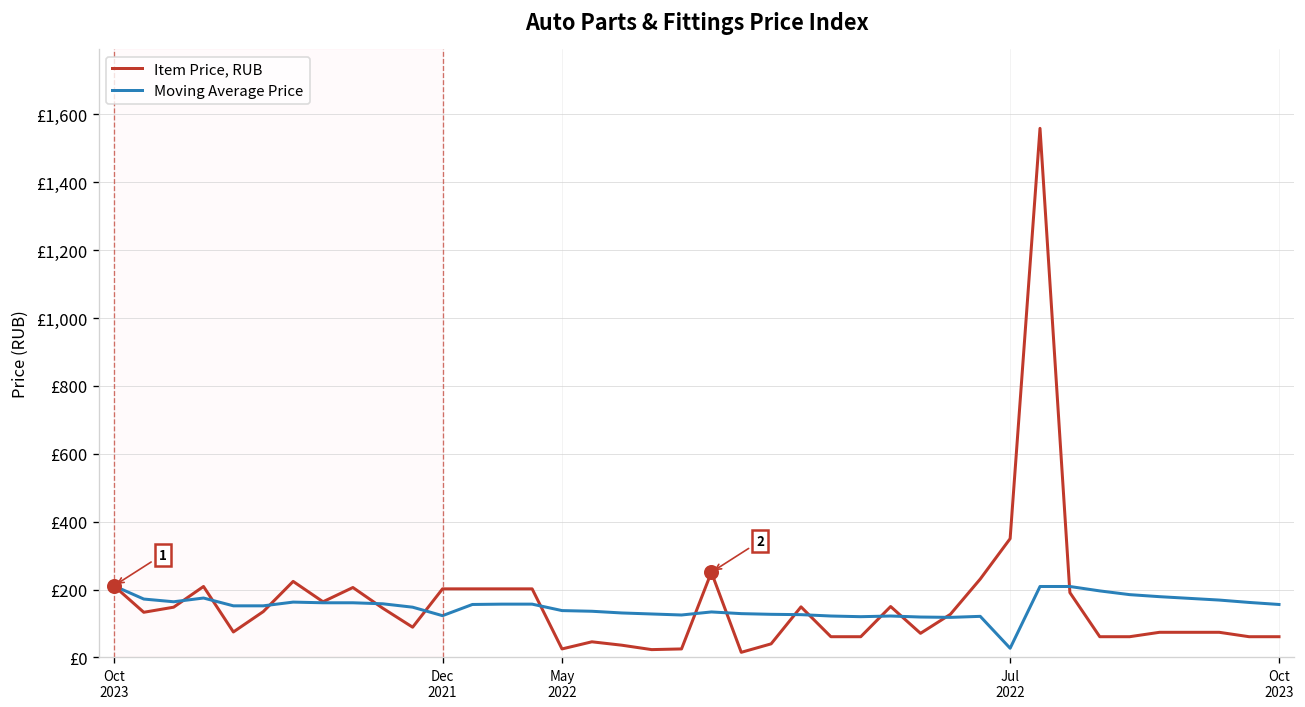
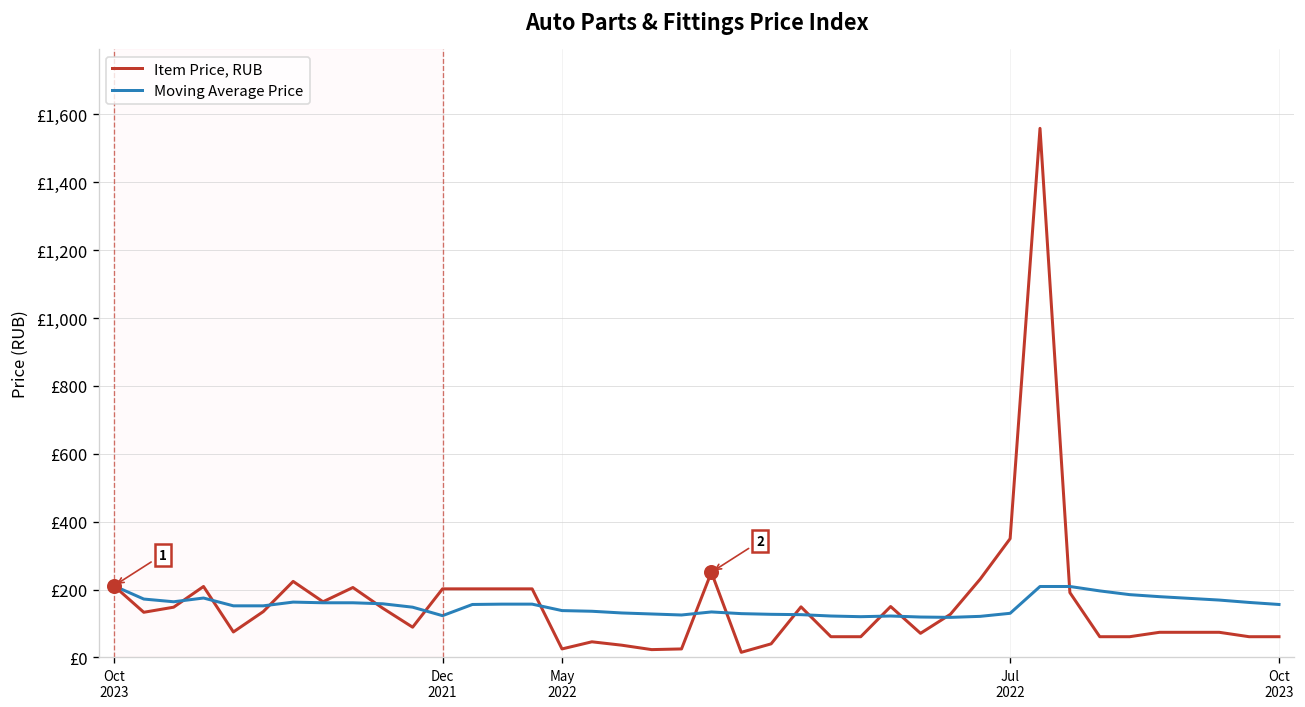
  {
    "Moving Average Price": {
      "Dec 2021": "£120",
      "May 2022": "£140",
-     "Jul 2022": "£30"
+     "Jul 2022": "£130"
    }
  }
